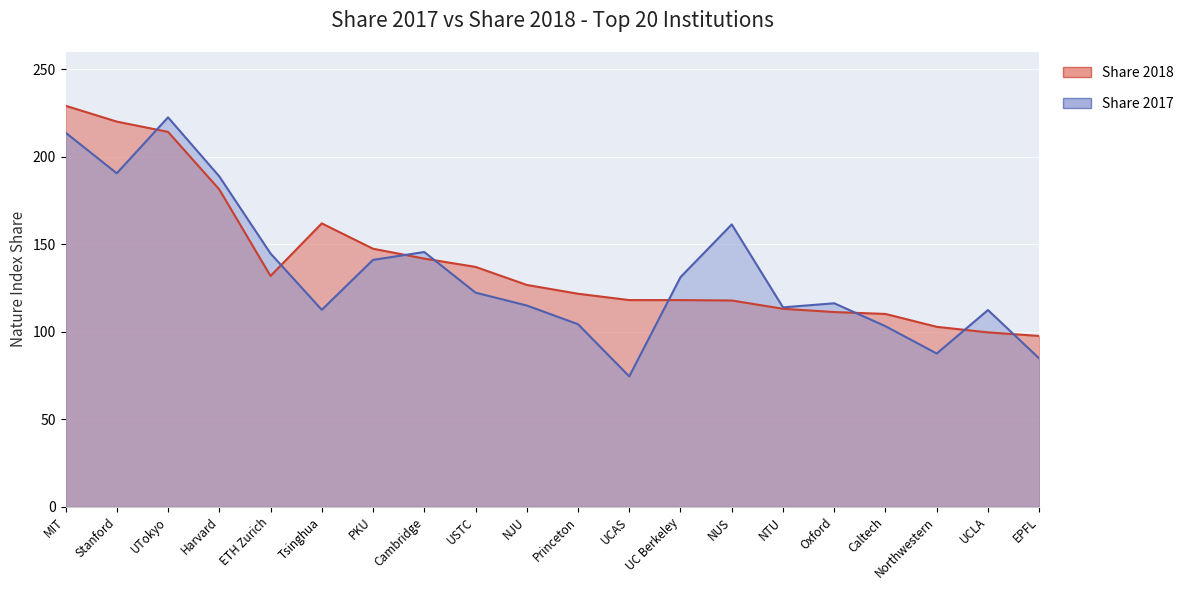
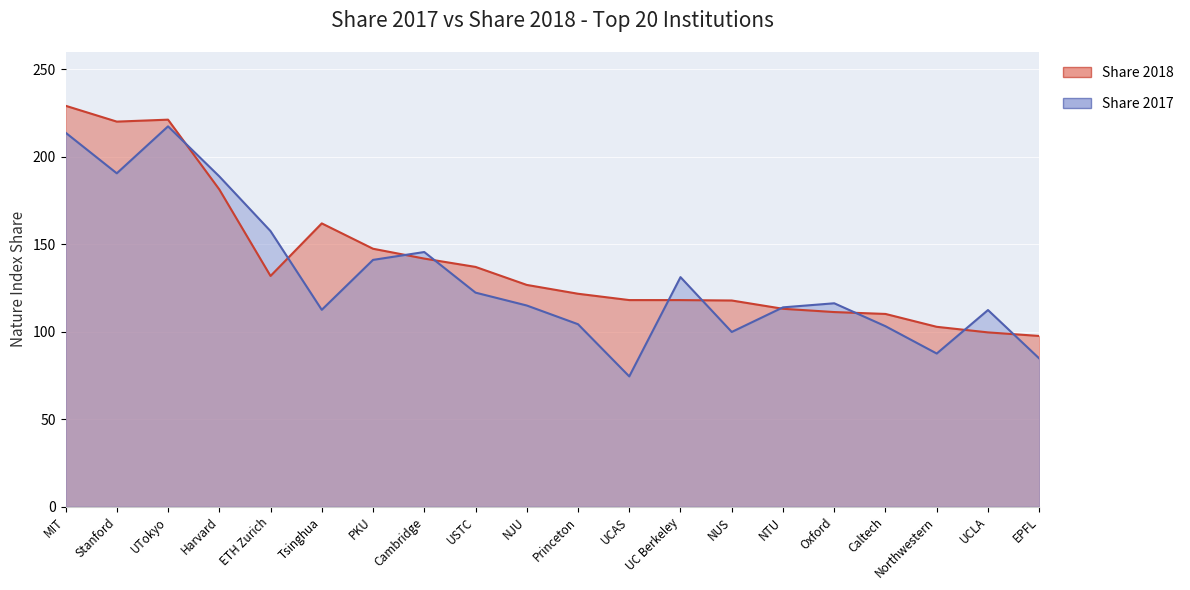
  {
    "Share 2018": {
      "MIT": 229,
      "Stanford": 220,
-     "UTokyo": 214,
+     "UTokyo": 221,
      "Harvard": 181,
      "ETH Zurich": 132,
      "Tsinghua": 162,
      "PKU": 147,
      "Cambridge": 142,
      "USTC": 137,
      "NJU": 127,
      "Princeton": 122,
      "UCAS": 118,
      "UC Berkeley": 118,
      "NUS": 118,
      "Oxford": 111,
      "Caltech": 110,
      "Northwestern": 103,
      "UCLA": 100,
      "EPFL": 98
    },
    "Share 2017": {
      "MIT": 214,
      "Stanford": 191,
-     "UTokyo": 223,
+     "UTokyo": 217,
      "Harvard": 189,
-     "ETH Zurich": 145,
+     "ETH Zurich": 158,
      "Tsinghua": 113,
      "PKU": 141,
      "Cambridge": 146,
      "USTC": 122,
      "NJU": 115,
      "Princeton": 104,
      "UCAS": 74,
      "UC Berkeley": 131,
-     "NUS": 161,
+     "NUS": 100,
      "Oxford": 116,
      "Caltech": 103,
      "Northwestern": 88,
      "UCLA": 112,
      "EPFL": 85
    }
  }
